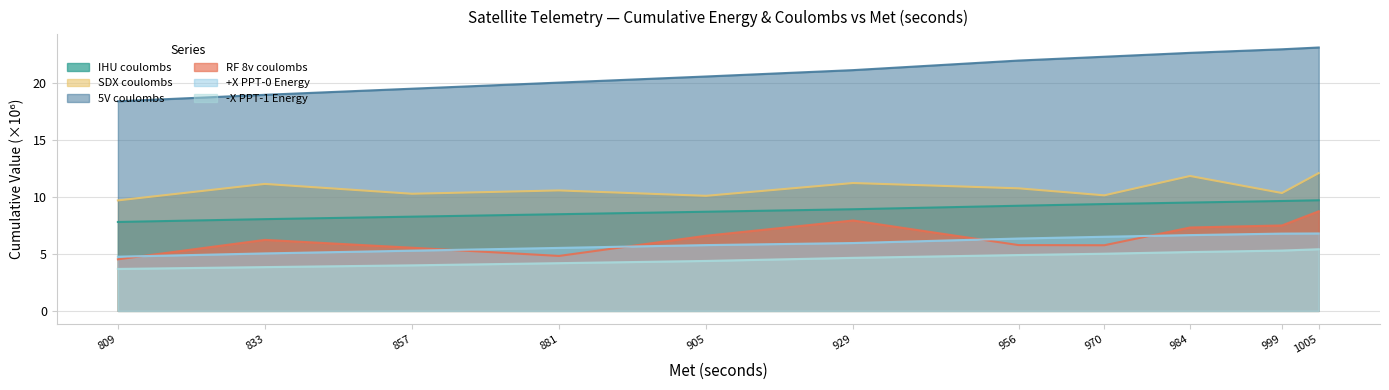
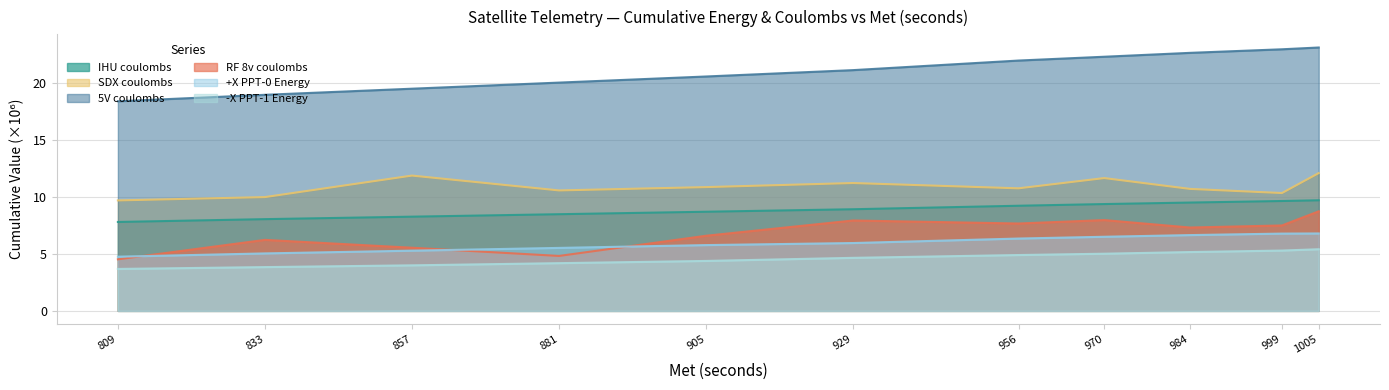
  {
    "SDX coulombs": {
      "809": 9.7,
-     "833": 11.1,
-     "857": 10.3,
+     "833": 10.0,
+     "857": 11.9,
      "881": 10.6,
-     "905": 10.1,
+     "905": 10.8,
      "929": 11.2,
      "956": 10.7,
-     "970": 10.1,
-     "984": 11.8,
+     "970": 11.6,
+     "984": 10.7,
      "999": 10.3,
      "1005": 12.1
    },
    "RF 8v coulombs": {
      "809": 4.5,
      "833": 6.2,
      "857": 5.5,
      "881": 4.8,
      "905": 6.6,
      "929": 7.9,
-     "956": 5.8,
-     "970": 5.8,
+     "956": 7.7,
+     "970": 8.0,
      "984": 7.3,
      "999": 7.5,
      "1005": 8.7
    }
  }
